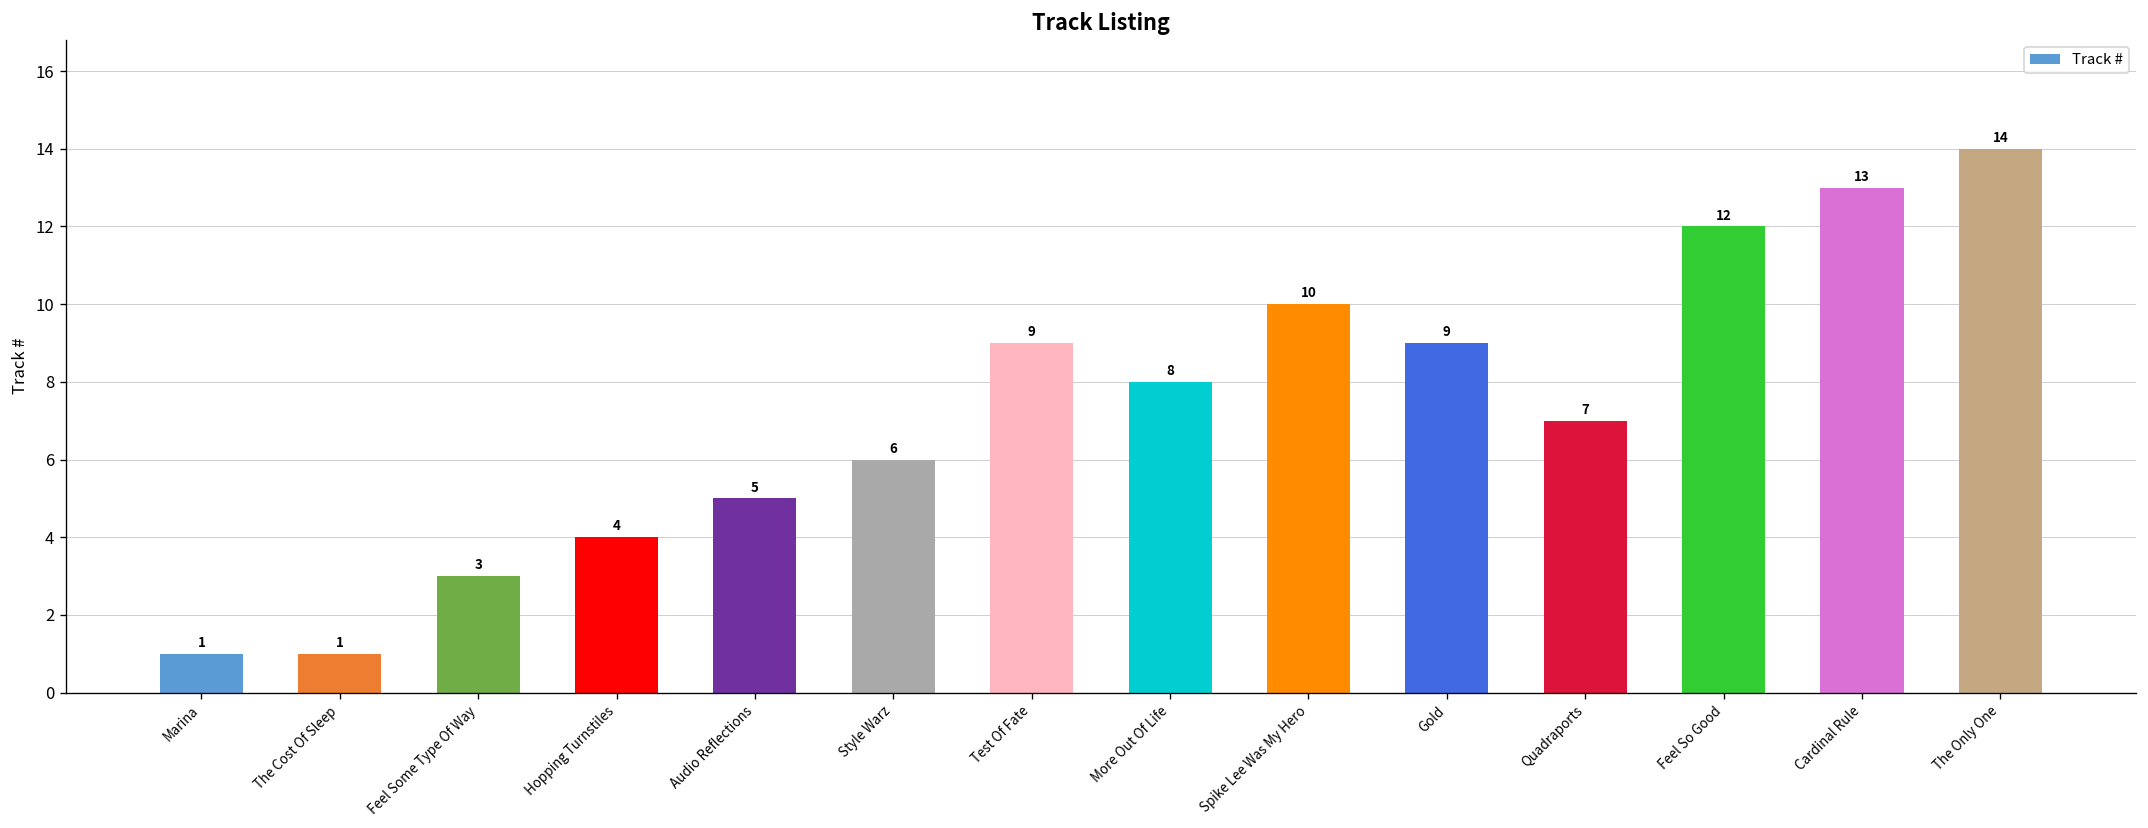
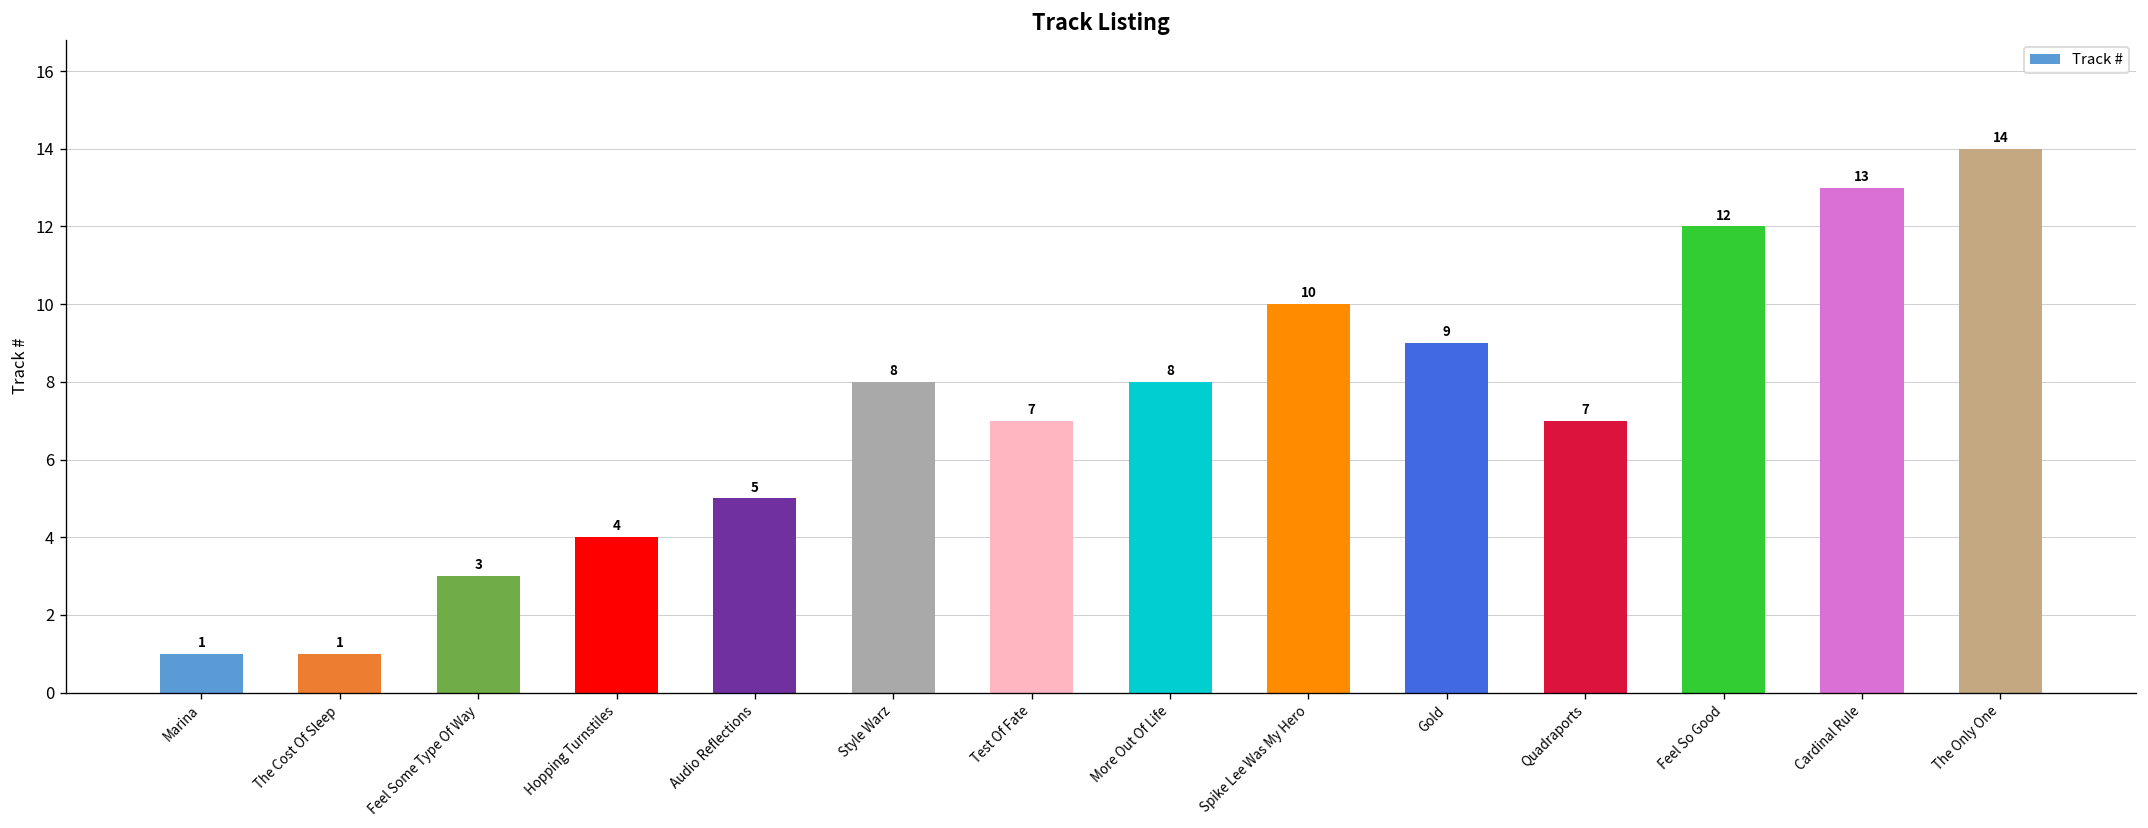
  {
    "Marina": 1,
    "The Cost Of Sleep": 1,
    "Feel Some Type Of Way": 3,
    "Hopping Turnstiles": 4,
    "Audio Reflections": 5,
-   "Style Warz": 6,
-   "Test Of Fate": 9,
+   "Style Warz": 8,
+   "Test Of Fate": 7,
    "More Out Of Life": 8,
    "Spike Lee Was My Hero": 10,
    "Gold": 9,
    "Quadraports": 7,
    "Feel So Good": 12,
    "Cardinal Rule": 13,
    "The Only One": 14
  }
